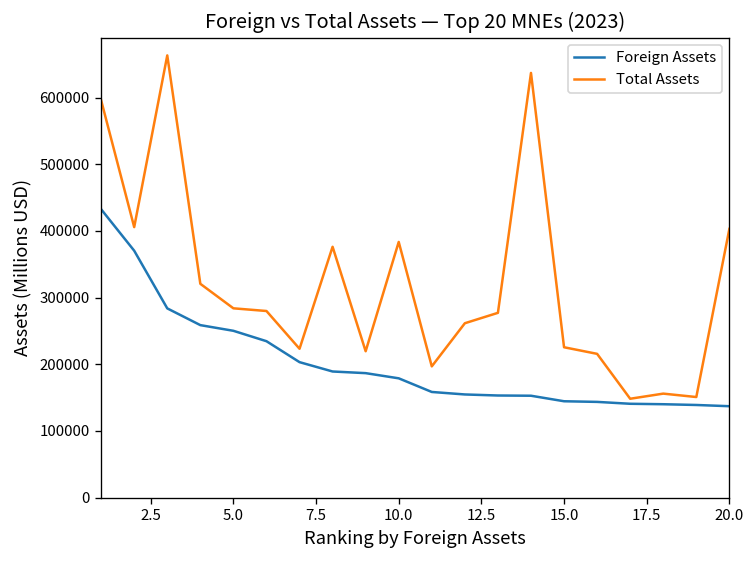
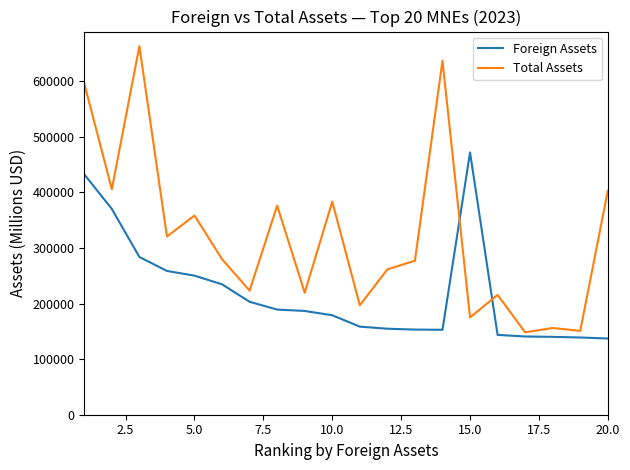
  {
    "Foreign Assets": {
      "5.0": 250000,
      "10.0": 180000,
-     "15.0": 140000,
+     "15.0": 470000,
      "20.0": 140000
    },
    "Total Assets": {
-     "5.0": 280000,
+     "5.0": 360000,
      "10.0": 380000,
-     "15.0": 230000,
+     "15.0": 180000,
      "20.0": 400000
    }
  }
